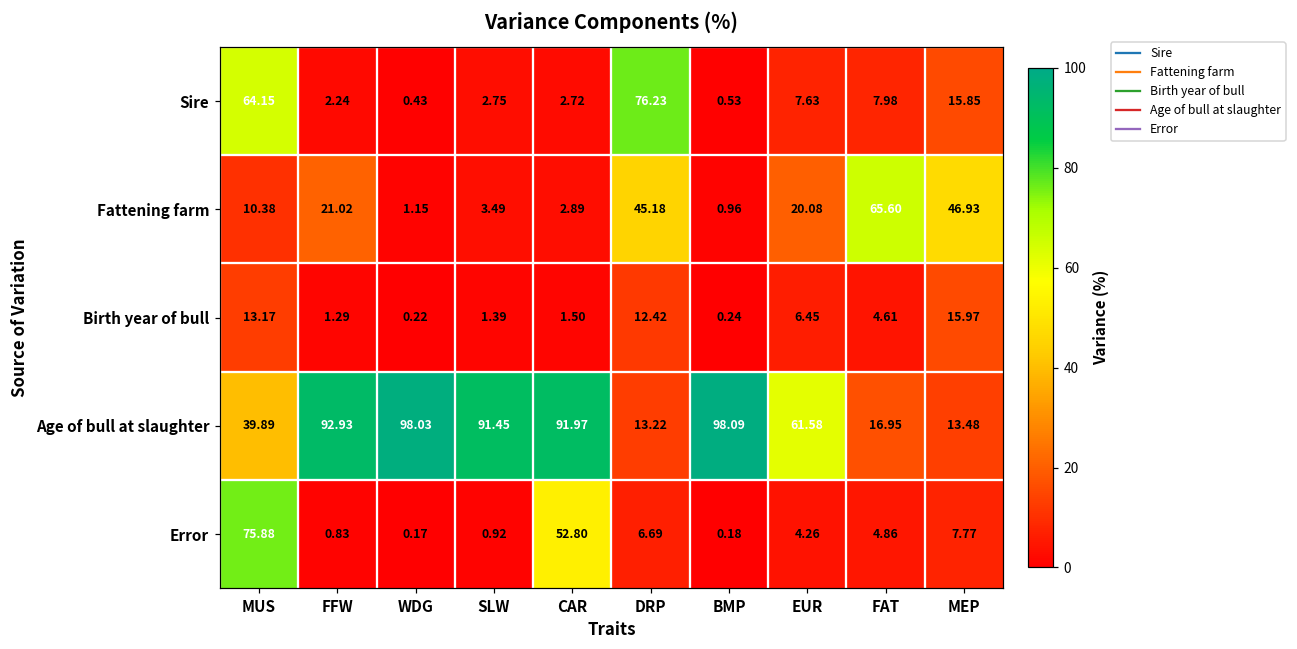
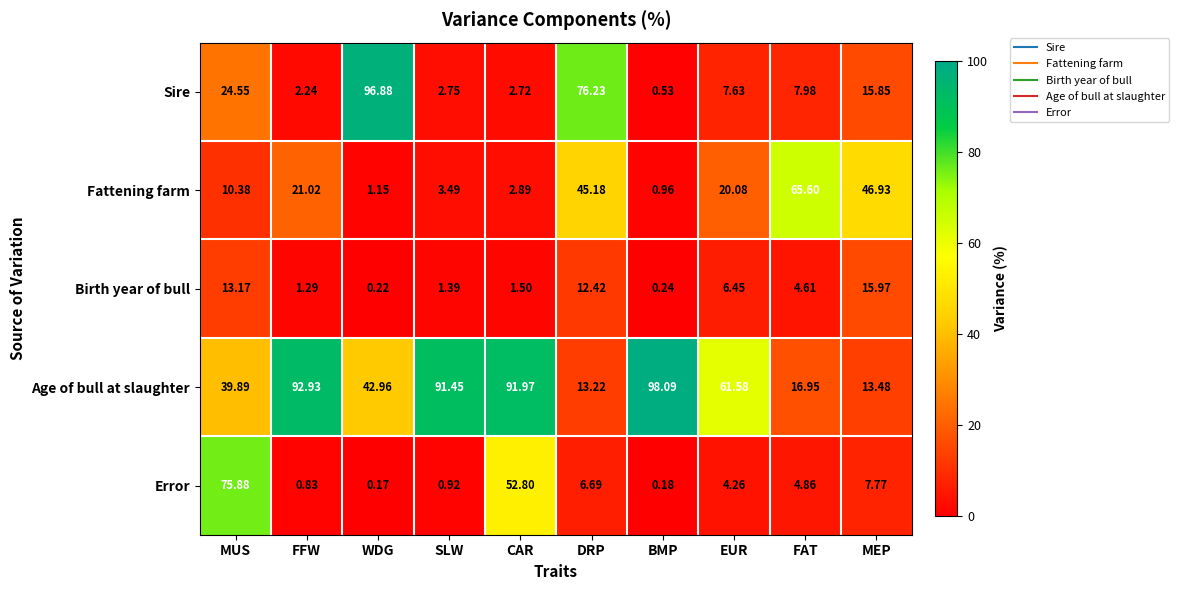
  {
    "Sire": {
-     "MUS": 64.15,
+     "MUS": 24.55,
      "FFW": 2.24,
-     "WDG": 0.43,
+     "WDG": 96.88,
      "SLW": 2.75,
      "CAR": 2.72,
      "DRP": 76.23,
      "BMP": 0.53,
      "EUR": 7.63,
      "FAT": 7.98,
      "MEP": 15.85
    },
    "Fattening farm": {
      "MUS": 10.38,
      "FFW": 21.02,
      "WDG": 1.15,
      "SLW": 3.49,
      "CAR": 2.89,
      "DRP": 45.18,
      "BMP": 0.96,
      "EUR": 20.08,
      "FAT": 65.60,
      "MEP": 46.93
    },
    "Birth year of bull": {
      "MUS": 13.17,
      "FFW": 1.29,
      "WDG": 0.22,
      "SLW": 1.39,
      "CAR": 1.50,
      "DRP": 12.42,
      "BMP": 0.24,
      "EUR": 6.45,
      "FAT": 4.61,
      "MEP": 15.97
    },
    "Age of bull at slaughter": {
      "MUS": 39.89,
      "FFW": 92.93,
-     "WDG": 98.03,
+     "WDG": 42.96,
      "SLW": 91.45,
      "CAR": 91.97,
      "DRP": 13.22,
      "BMP": 98.09,
      "EUR": 61.58,
      "FAT": 16.95,
      "MEP": 13.48
    },
    "Error": {
      "MUS": 75.88,
      "FFW": 0.83,
      "WDG": 0.17,
      "SLW": 0.92,
      "CAR": 52.80,
      "DRP": 6.69,
      "BMP": 0.18,
      "EUR": 4.26,
      "FAT": 4.86,
      "MEP": 7.77
    }
  }
